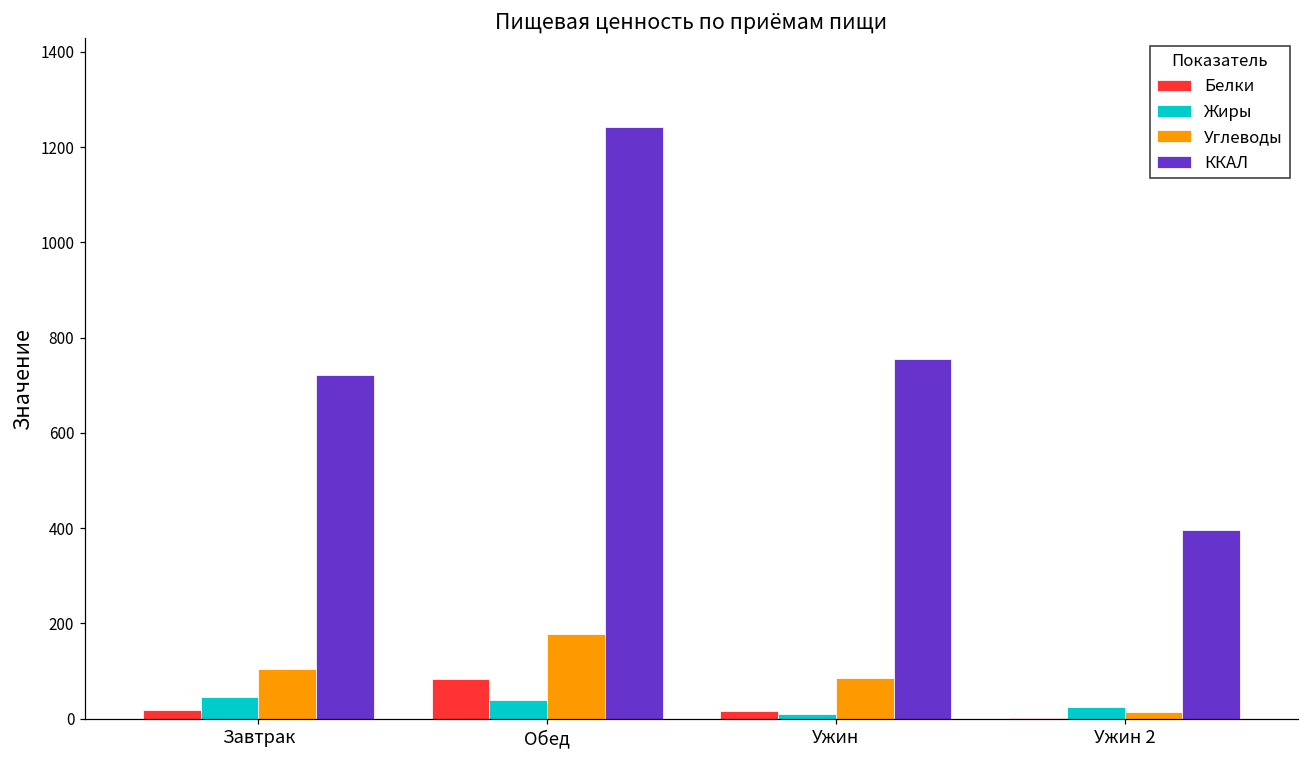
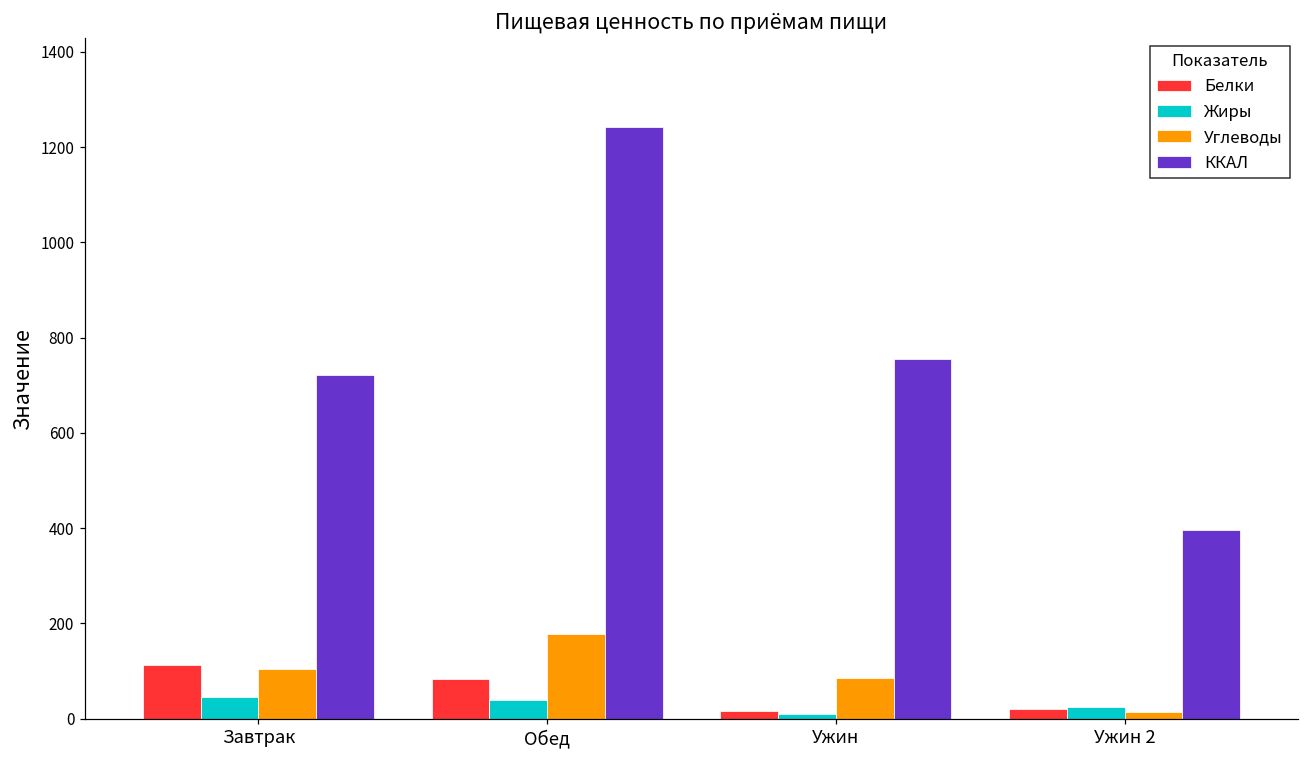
  {
    "Белки": {
-     "Завтрак": 20,
+     "Завтрак": 110,
      "Обед": 80,
      "Ужин": 20,
-     "Ужин 2": 0
+     "Ужин 2": 20
    },
    "Жиры": {
      "Завтрак": 50,
      "Обед": 40,
      "Ужин": 10,
      "Ужин 2": 20
    },
    "Углеводы": {
      "Завтрак": 100,
      "Обед": 180,
      "Ужин": 90,
      "Ужин 2": 10
    },
    "ККАЛ": {
      "Завтрак": 720,
      "Обед": 1240,
      "Ужин": 760,
      "Ужин 2": 400
    }
  }
